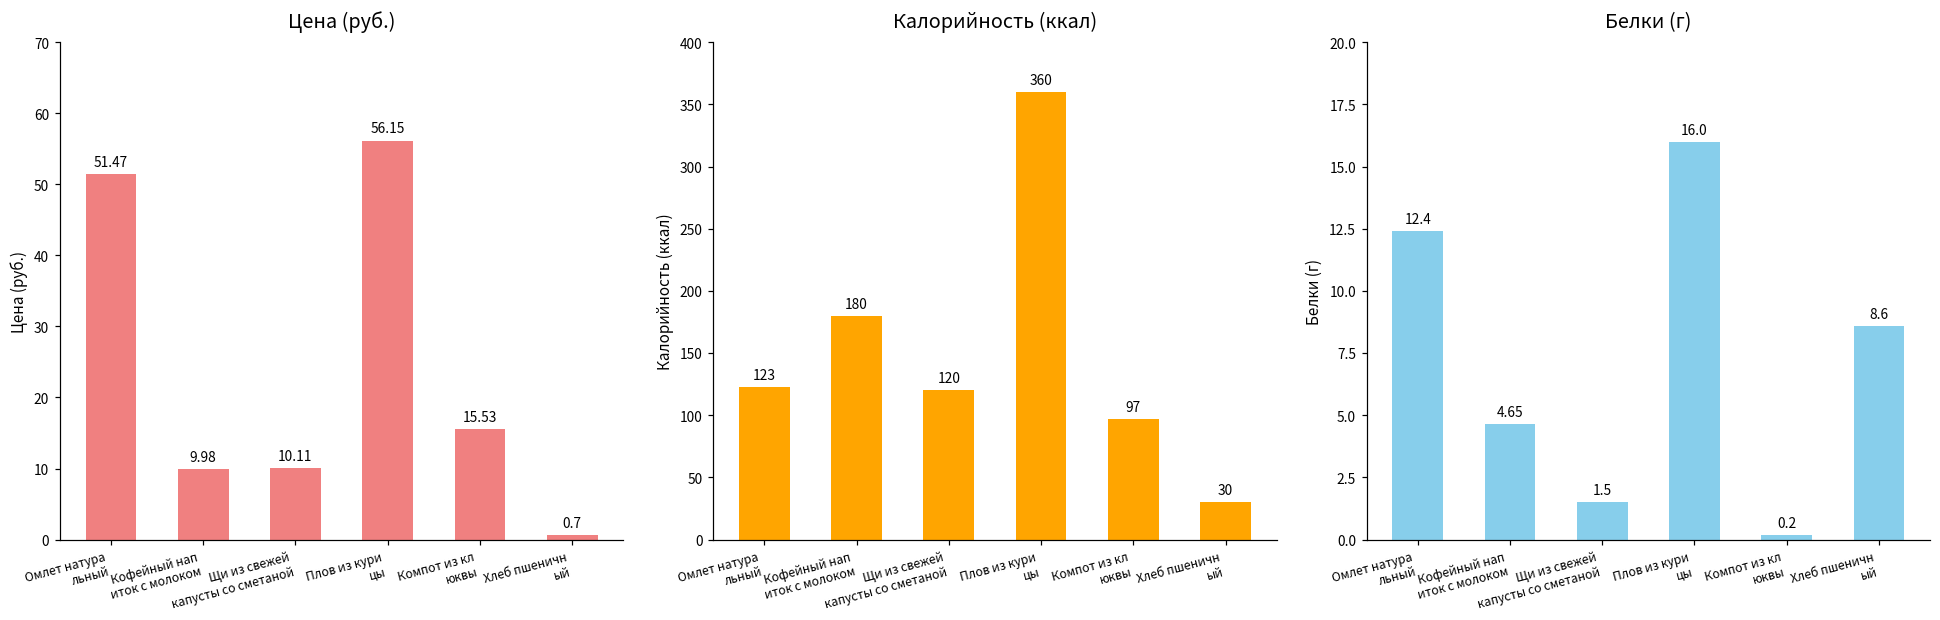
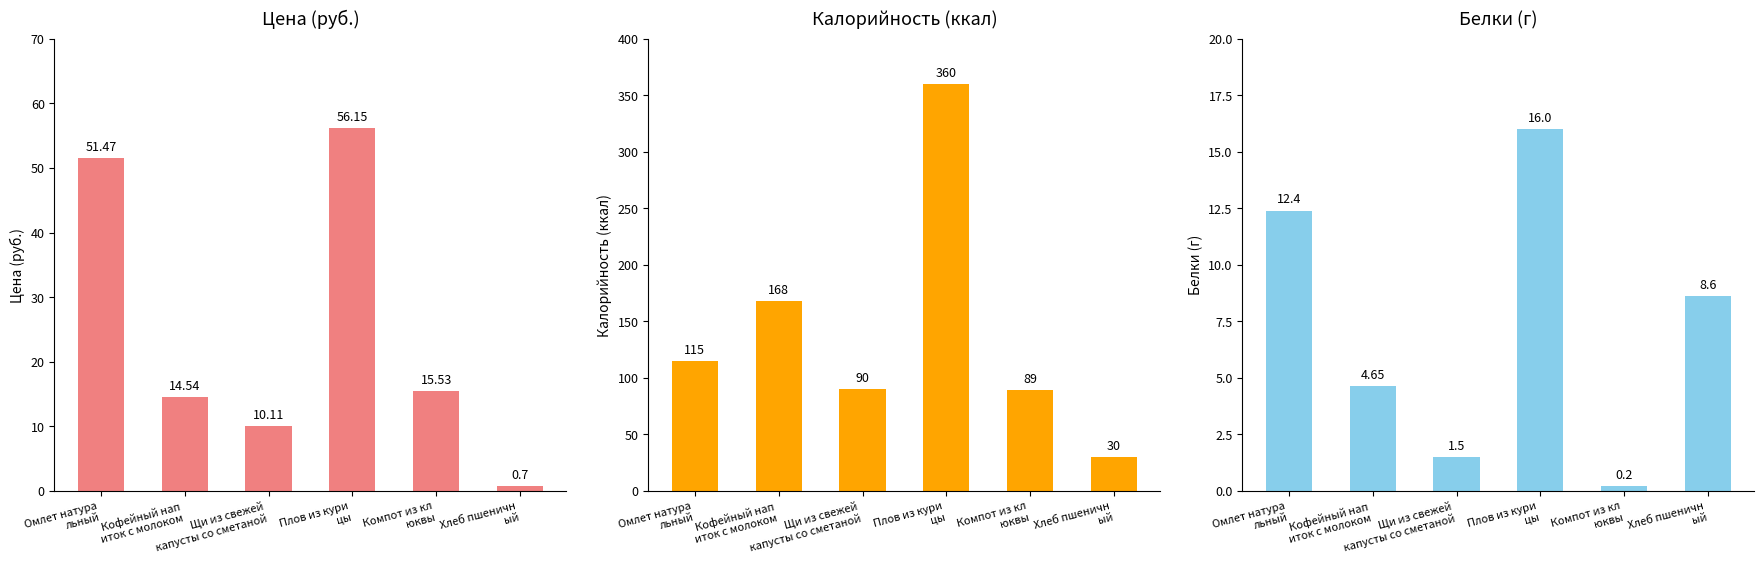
  {
    "Цена (руб.)": {
      "Омлет натура льный": 51.47,
-     "Кофейный нап иток с молоком": 9.98,
+     "Кофейный нап иток с молоком": 14.54,
      "Щи из свежей капусты со сметаной": 10.11,
      "Плов из кури цы": 56.15,
      "Компот из кл юквы": 15.53,
      "Хлеб пшеничн ый": 0.7
    },
    "Калорийность (ккал)": {
-     "Омлет натура льный": 123,
-     "Кофейный нап иток с молоком": 180,
-     "Щи из свежей капусты со сметаной": 120,
+     "Омлет натура льный": 115,
+     "Кофейный нап иток с молоком": 168,
+     "Щи из свежей капусты со сметаной": 90,
      "Плов из кури цы": 360,
-     "Компот из кл юквы": 97,
+     "Компот из кл юквы": 89,
      "Хлеб пшеничн ый": 30
    },
    "Белки (г)": {
      "Омлет натура льный": 12.4,
      "Кофейный нап иток с молоком": 4.65,
      "Щи из свежей капусты со сметаной": 1.5,
      "Плов из кури цы": 16.0,
      "Компот из кл юквы": 0.2,
      "Хлеб пшеничн ый": 8.6
    }
  }
